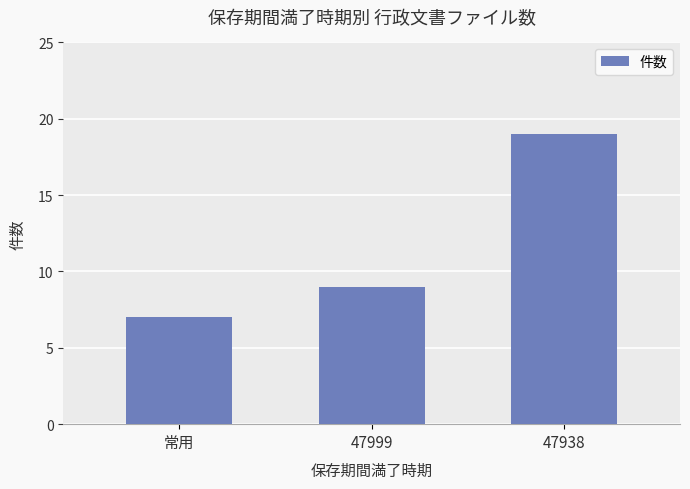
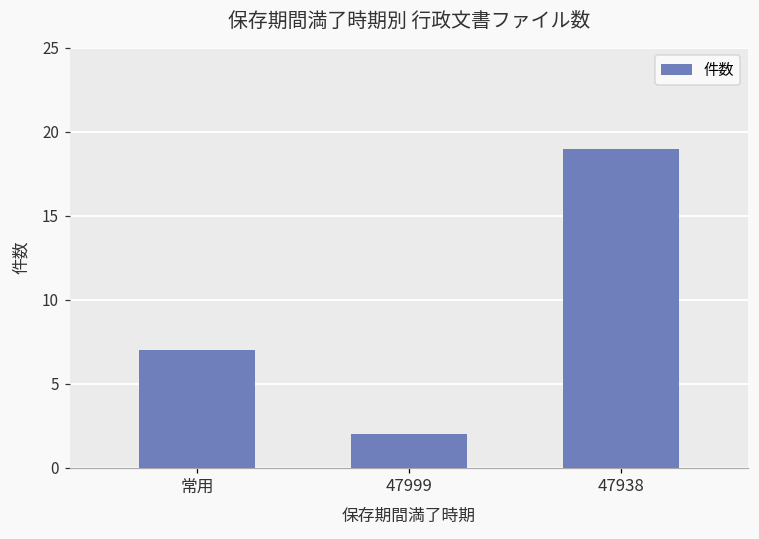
  {
    "常用": 7,
-   "47999": 9,
+   "47999": 2,
    "47938": 19
  }
